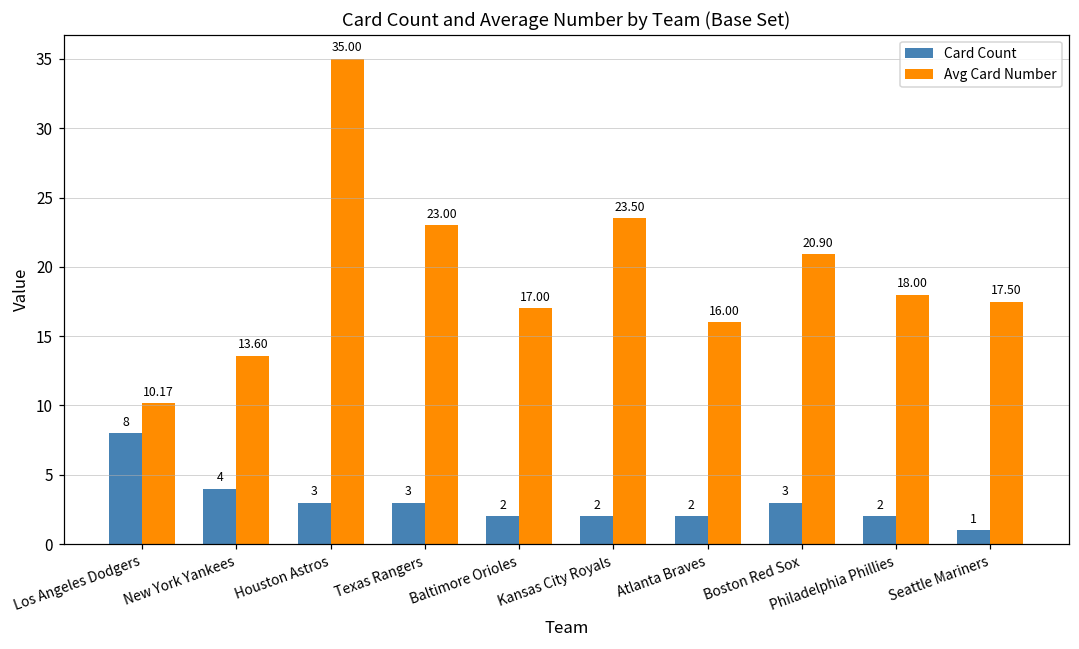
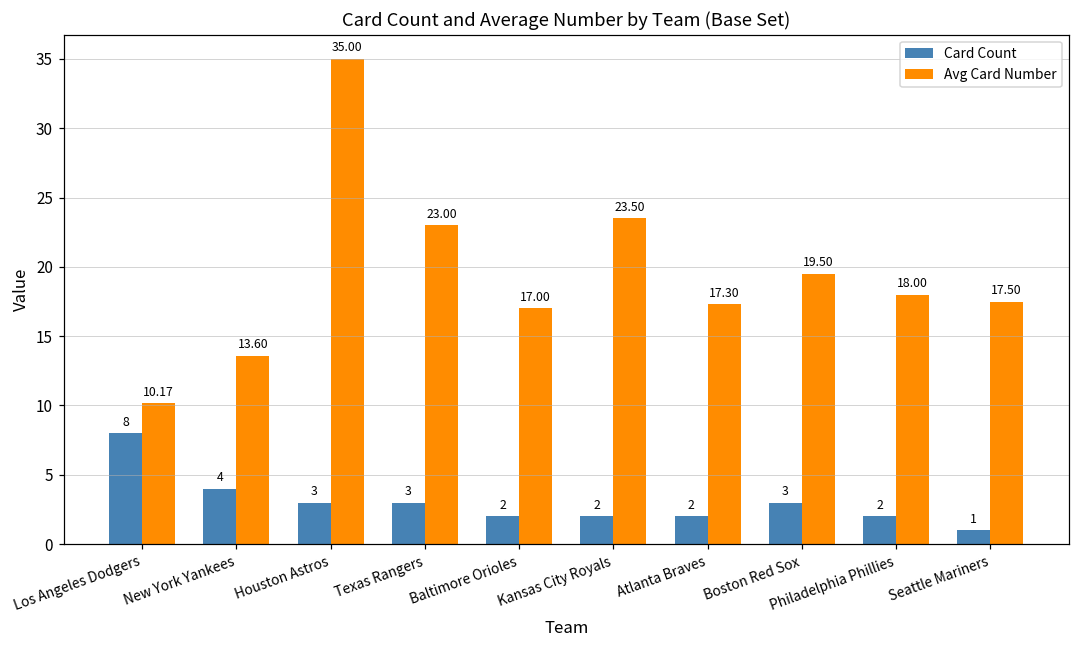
  {
    "Card Count": {
      "Los Angeles Dodgers": 8,
      "New York Yankees": 4,
      "Houston Astros": 3,
      "Texas Rangers": 3,
      "Baltimore Orioles": 2,
      "Kansas City Royals": 2,
      "Atlanta Braves": 2,
      "Boston Red Sox": 3,
      "Philadelphia Phillies": 2,
      "Seattle Mariners": 1
    },
    "Avg Card Number": {
      "Los Angeles Dodgers": 10.17,
      "New York Yankees": 13.60,
      "Houston Astros": 35.00,
      "Texas Rangers": 23.00,
      "Baltimore Orioles": 17.00,
      "Kansas City Royals": 23.50,
-     "Atlanta Braves": 16.00,
-     "Boston Red Sox": 20.90,
+     "Atlanta Braves": 17.30,
+     "Boston Red Sox": 19.50,
      "Philadelphia Phillies": 18.00,
      "Seattle Mariners": 17.50
    }
  }
